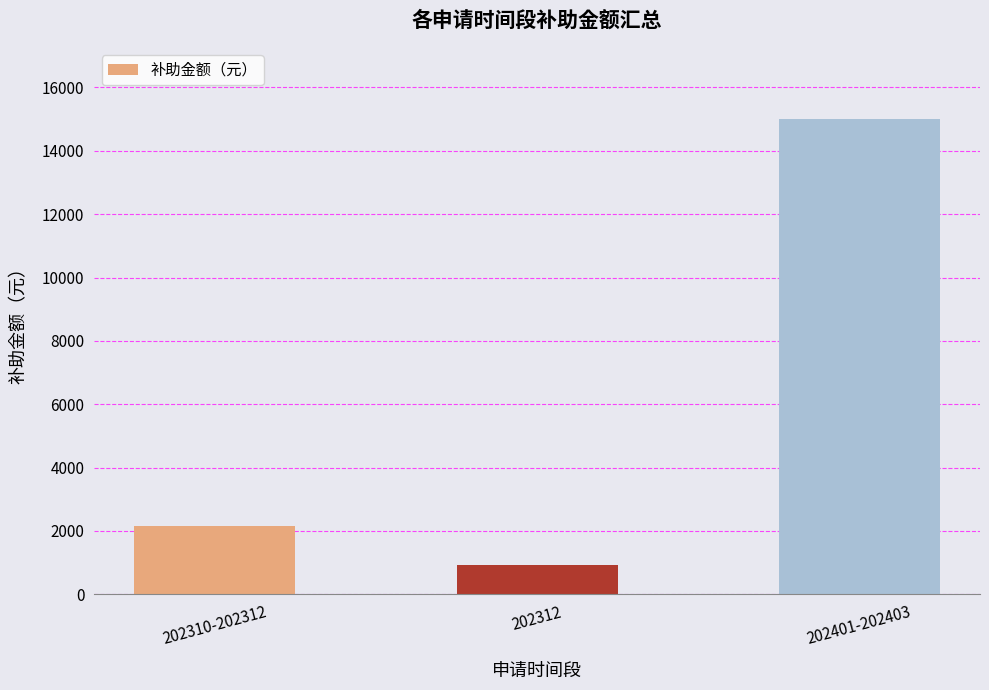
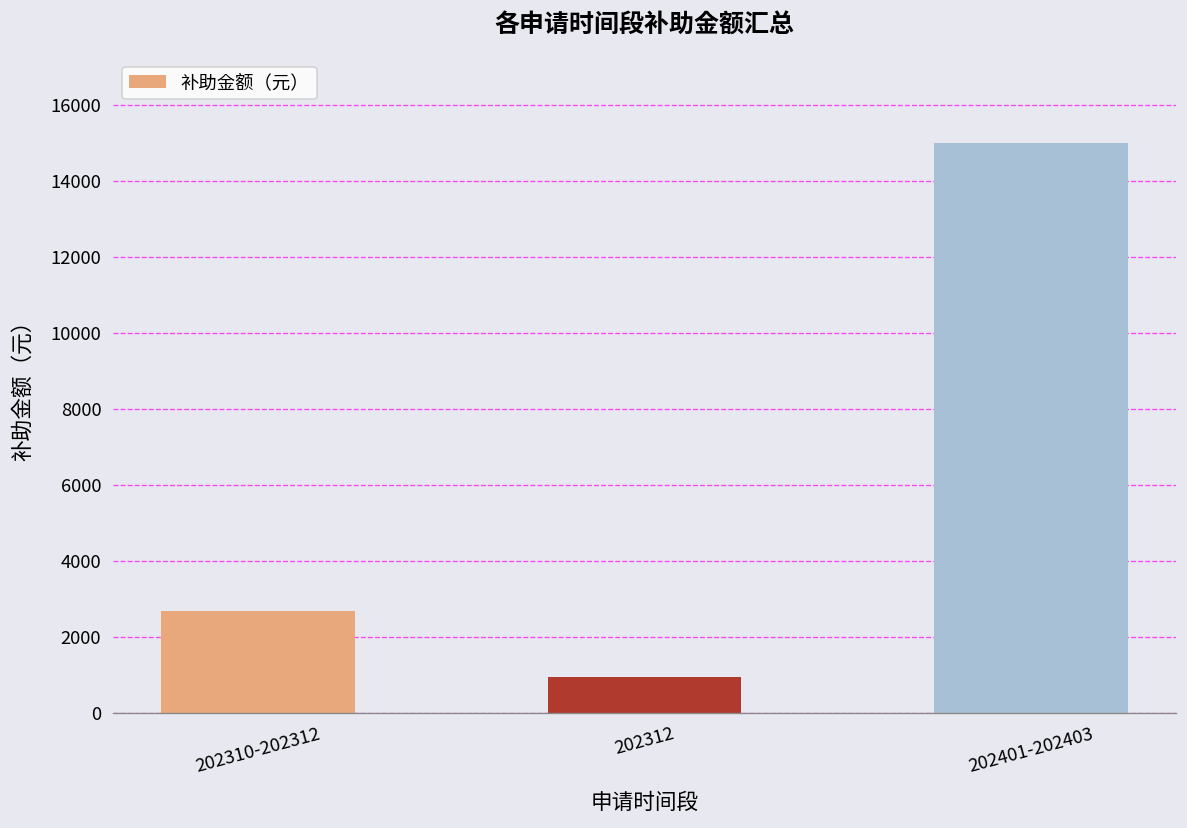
  {
-   "202310-202312": 2200,
+   "202310-202312": 2700,
    "202312": 900,
    "202401-202403": 15000
  }
